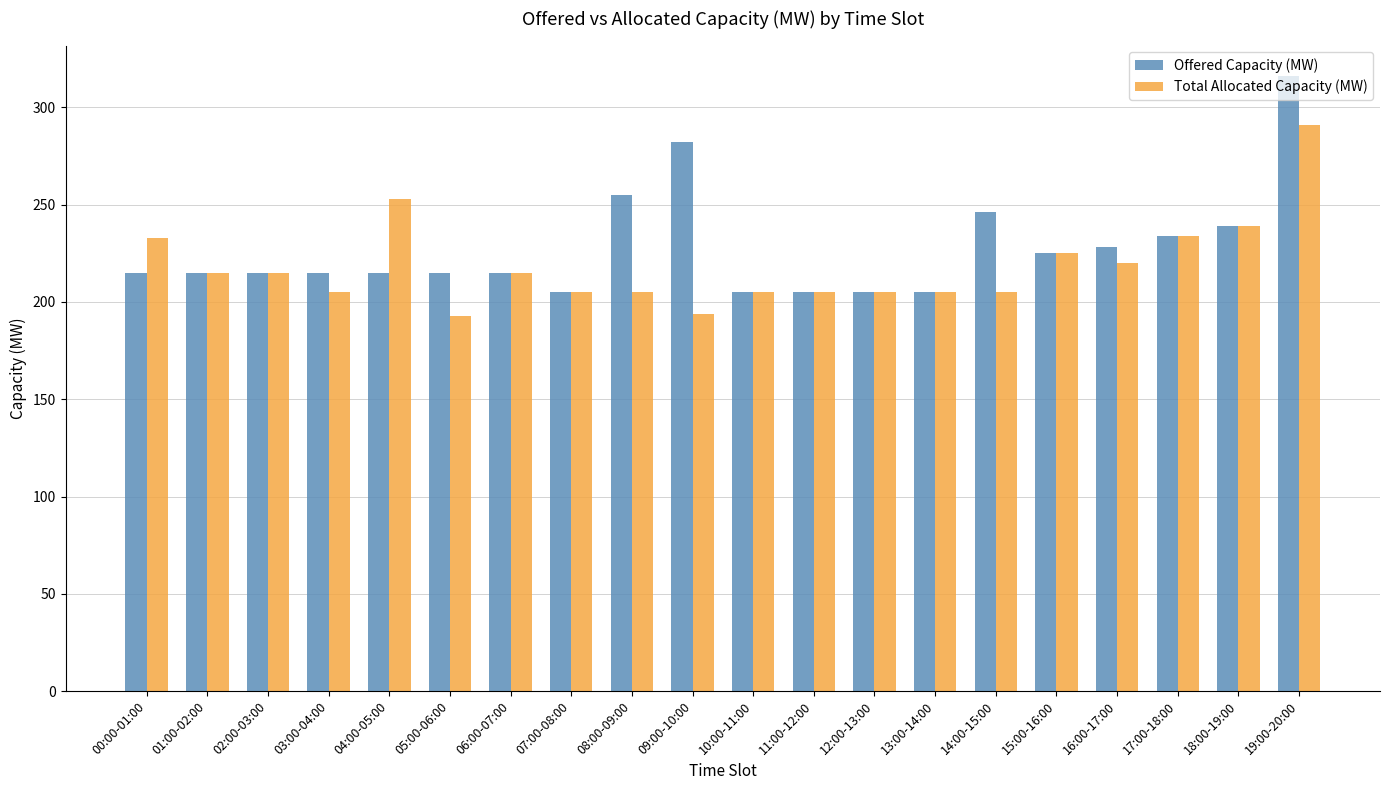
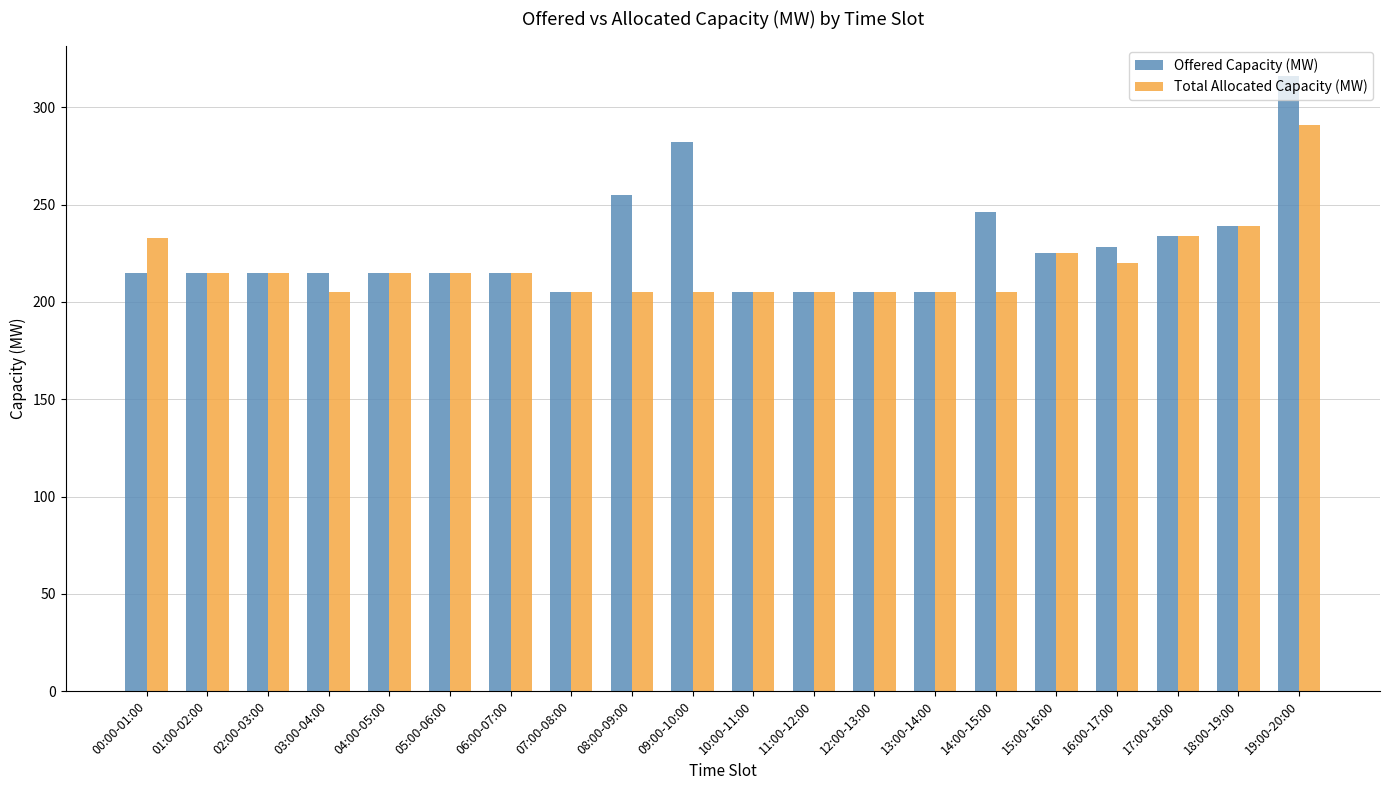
  {
    "Offered Capacity (MW)": {
      "00:00-01:00": 215,
      "01:00-02:00": 215,
      "02:00-03:00": 215,
      "03:00-04:00": 215,
      "04:00-05:00": 215,
      "05:00-06:00": 215,
      "06:00-07:00": 215,
      "07:00-08:00": 205,
      "08:00-09:00": 255,
      "09:00-10:00": 282,
      "10:00-11:00": 205,
      "11:00-12:00": 205,
      "12:00-13:00": 205,
      "13:00-14:00": 205,
      "14:00-15:00": 246,
      "15:00-16:00": 225,
      "16:00-17:00": 228,
      "17:00-18:00": 234,
      "18:00-19:00": 239
    },
    "Total Allocated Capacity (MW)": {
      "00:00-01:00": 233,
      "01:00-02:00": 215,
      "02:00-03:00": 215,
      "03:00-04:00": 205,
-     "04:00-05:00": 253,
-     "05:00-06:00": 193,
+     "04:00-05:00": 215,
+     "05:00-06:00": 215,
      "06:00-07:00": 215,
      "07:00-08:00": 205,
      "08:00-09:00": 205,
-     "09:00-10:00": 194,
+     "09:00-10:00": 205,
      "10:00-11:00": 205,
      "11:00-12:00": 205,
      "12:00-13:00": 205,
      "13:00-14:00": 205,
      "14:00-15:00": 205,
      "15:00-16:00": 225,
      "16:00-17:00": 220,
      "17:00-18:00": 234,
      "18:00-19:00": 239,
      "19:00-20:00": 291
    }
  }
